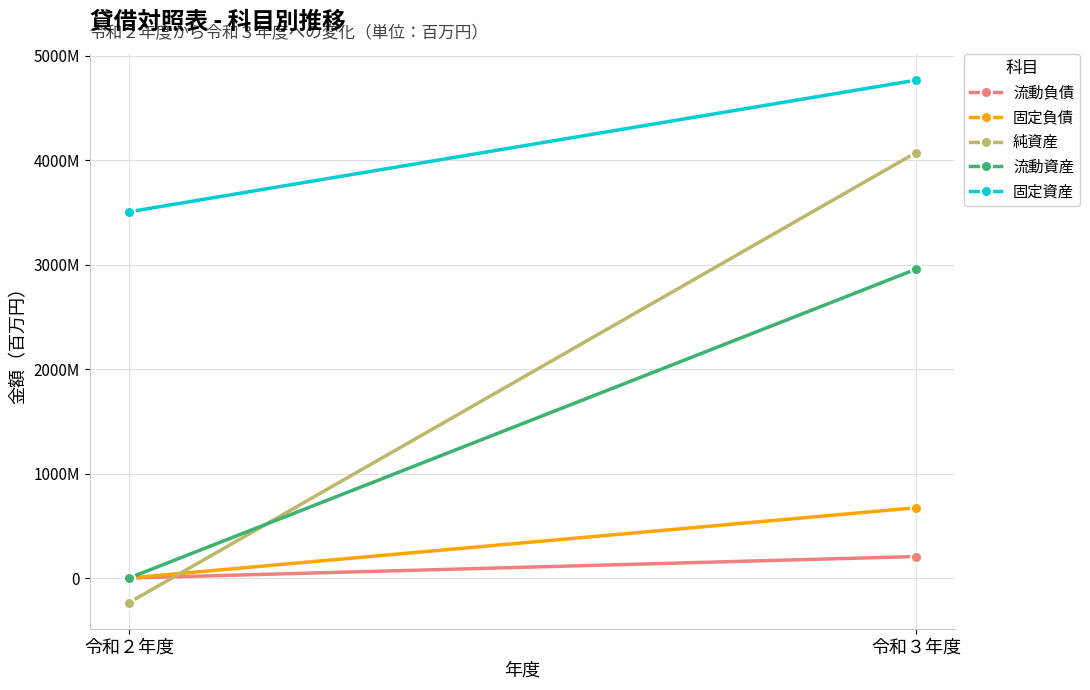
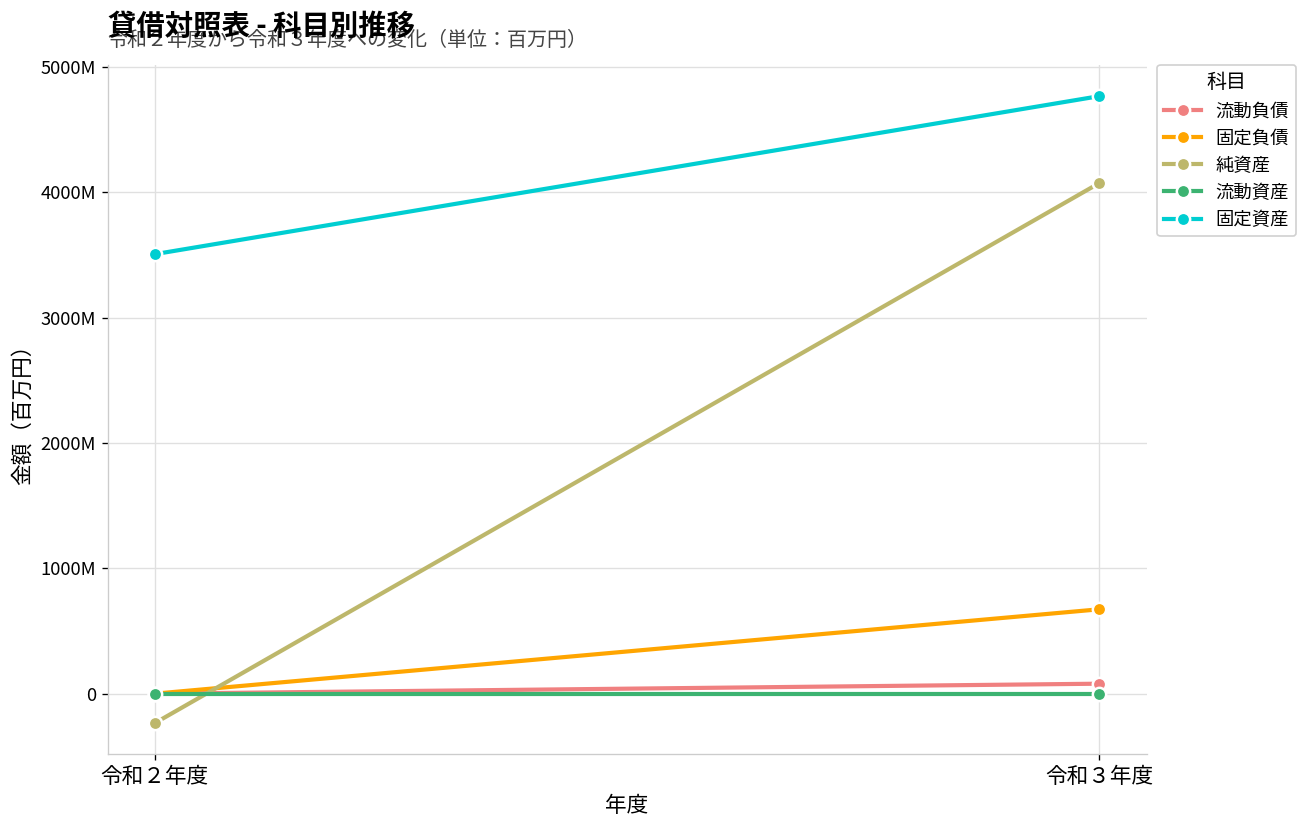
  {
    "流動負債": {
-     "令和３年度": 210000000
+     "令和３年度": 80000000
    },
    "固定負債": {
      "令和３年度": 670000000
    },
    "純資産": {
      "令和２年度": -240000000,
      "令和３年度": 4070000000
    },
    "流動資産": {
-     "令和３年度": 2960000000
+     "令和３年度": 0
    },
    "固定資産": {
      "令和２年度": 3510000000,
      "令和３年度": 4770000000
    }
  }
